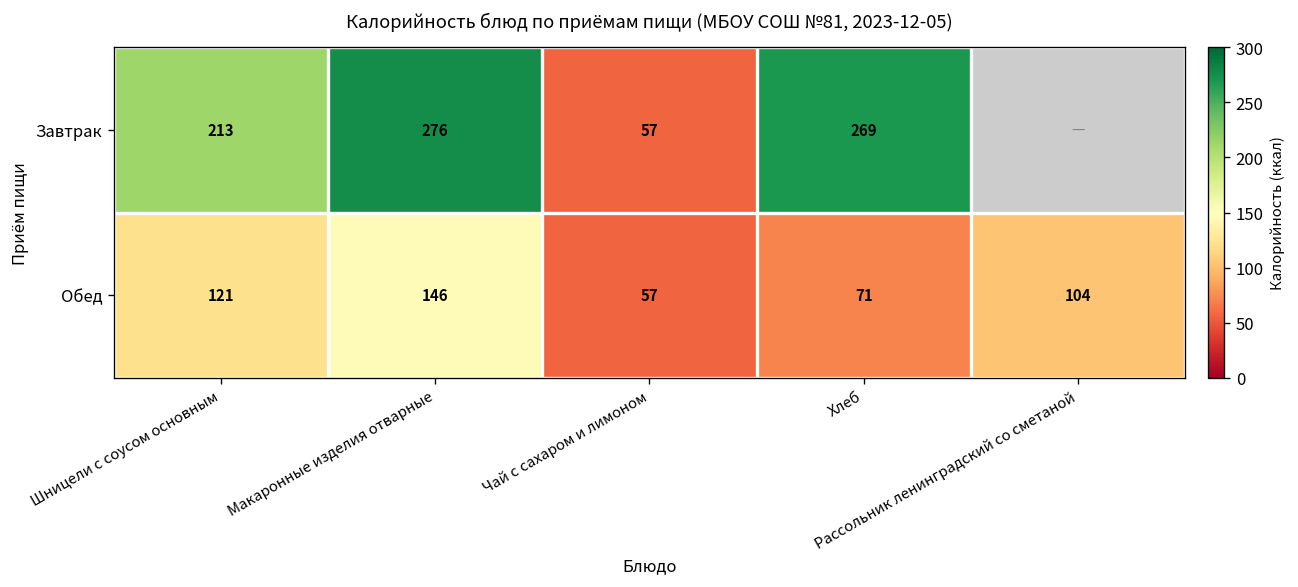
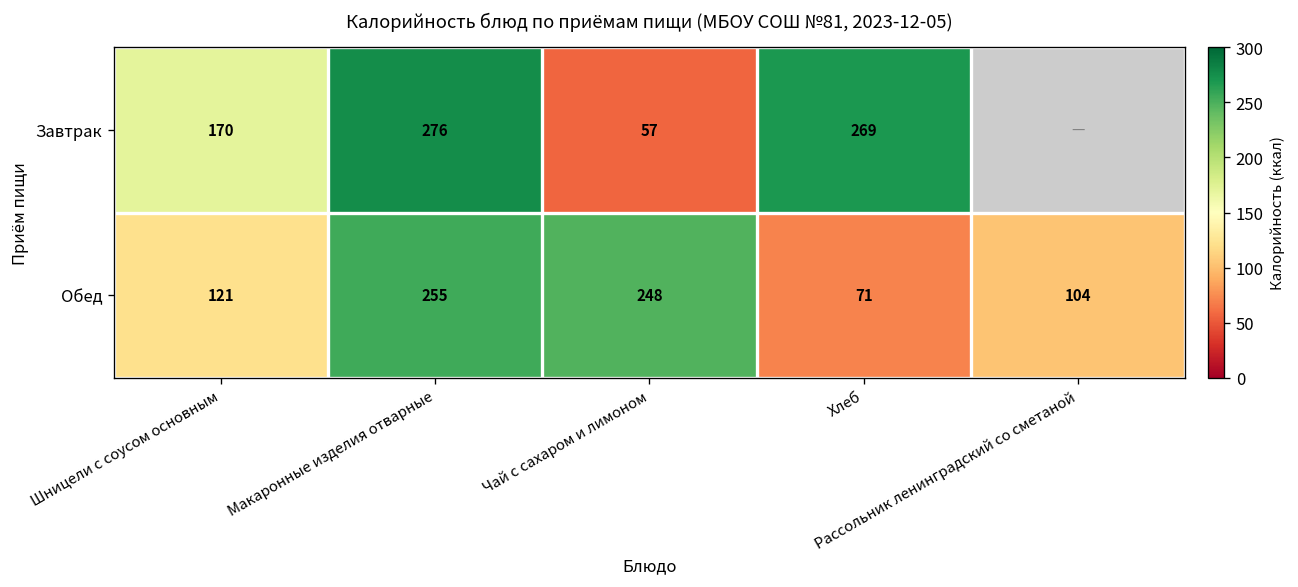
  {
    "Завтрак": {
-     "Шницели с соусом основным": 213,
+     "Шницели с соусом основным": 170,
      "Макаронные изделия отварные": 276,
      "Чай с сахаром и лимоном": 57,
      "Хлеб": 269
    },
    "Обед": {
      "Шницели с соусом основным": 121,
-     "Макаронные изделия отварные": 146,
-     "Чай с сахаром и лимоном": 57,
+     "Макаронные изделия отварные": 255,
+     "Чай с сахаром и лимоном": 248,
      "Хлеб": 71,
      "Рассольник ленинградский со сметаной": 104
    }
  }
